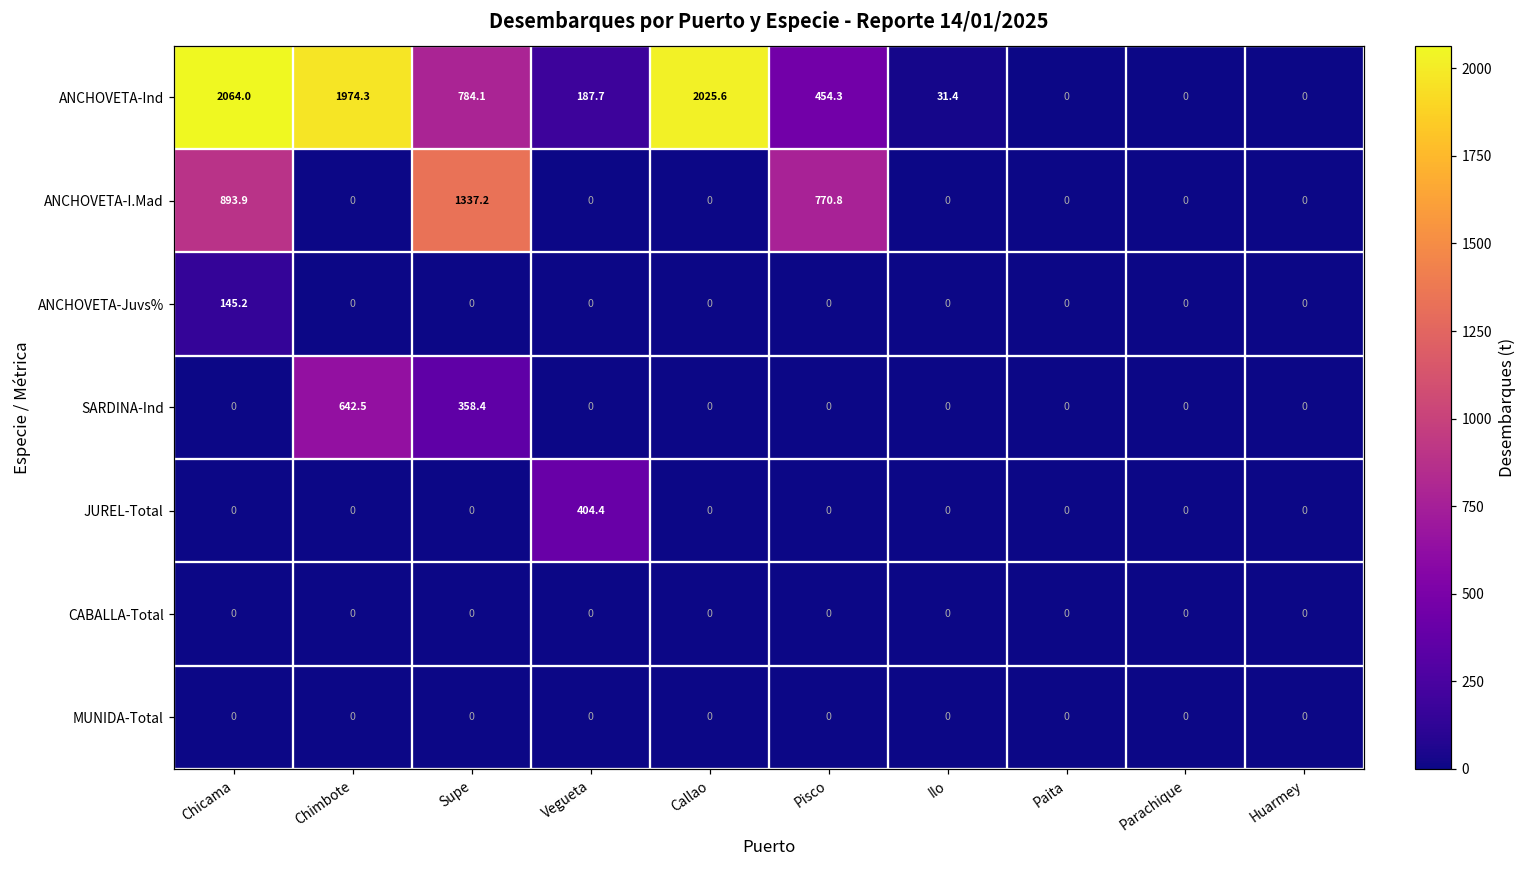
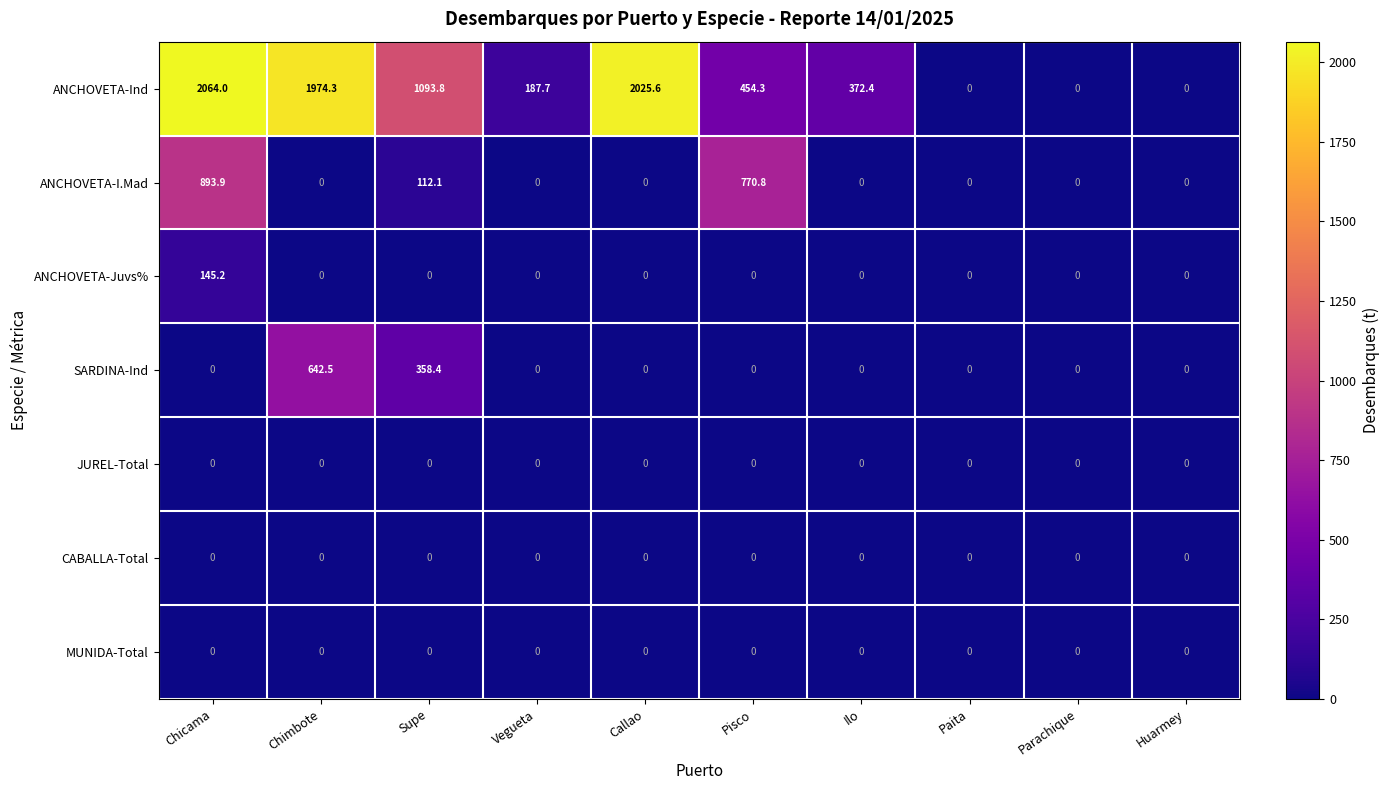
  {
    "ANCHOVETA-Ind": {
      "Chicama": 2064.0,
      "Chimbote": 1974.3,
-     "Supe": 784.1,
+     "Supe": 1093.8,
      "Vegueta": 187.7,
      "Callao": 2025.6,
      "Pisco": 454.3,
-     "Ilo": 31.4,
+     "Ilo": 372.4,
      "Paita": 0,
      "Parachique": 0,
      "Huarmey": 0
    },
    "ANCHOVETA-I.Mad": {
      "Chicama": 893.9,
      "Chimbote": 0,
-     "Supe": 1337.2,
+     "Supe": 112.1,
      "Vegueta": 0,
      "Callao": 0,
      "Pisco": 770.8,
      "Ilo": 0,
      "Paita": 0,
      "Parachique": 0,
      "Huarmey": 0
    },
    "ANCHOVETA-Juvs%": {
      "Chicama": 145.2,
      "Chimbote": 0,
      "Supe": 0,
      "Vegueta": 0,
      "Callao": 0,
      "Pisco": 0,
      "Ilo": 0,
      "Paita": 0,
      "Parachique": 0,
      "Huarmey": 0
    },
    "SARDINA-Ind": {
      "Chicama": 0,
      "Chimbote": 642.5,
      "Supe": 358.4,
      "Vegueta": 0,
      "Callao": 0,
      "Pisco": 0,
      "Ilo": 0,
      "Paita": 0,
      "Parachique": 0,
      "Huarmey": 0
    },
    "JUREL-Total": {
      "Chicama": 0,
      "Chimbote": 0,
      "Supe": 0,
-     "Vegueta": 404.4,
+     "Vegueta": 0,
      "Callao": 0,
      "Pisco": 0,
      "Ilo": 0,
      "Paita": 0,
      "Parachique": 0,
      "Huarmey": 0
    },
    "CABALLA-Total": {
      "Chicama": 0,
      "Chimbote": 0,
      "Supe": 0,
      "Vegueta": 0,
      "Callao": 0,
      "Pisco": 0,
      "Ilo": 0,
      "Paita": 0,
      "Parachique": 0,
      "Huarmey": 0
    },
    "MUNIDA-Total": {
      "Chicama": 0,
      "Chimbote": 0,
      "Supe": 0,
      "Vegueta": 0,
      "Callao": 0,
      "Pisco": 0,
      "Ilo": 0,
      "Paita": 0,
      "Parachique": 0,
      "Huarmey": 0
    }
  }
